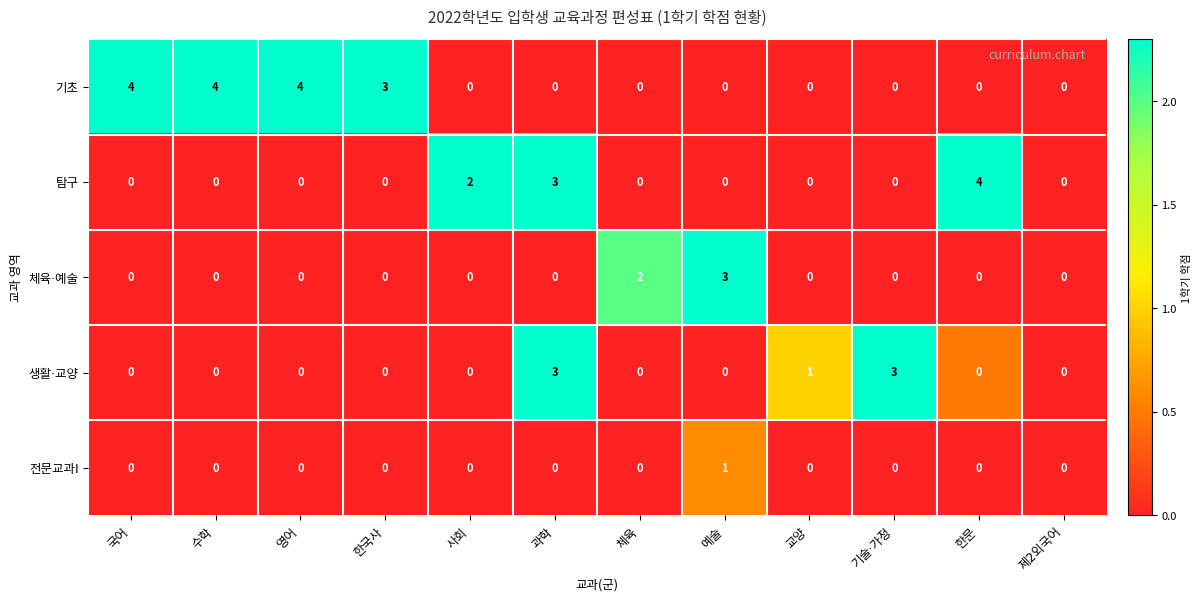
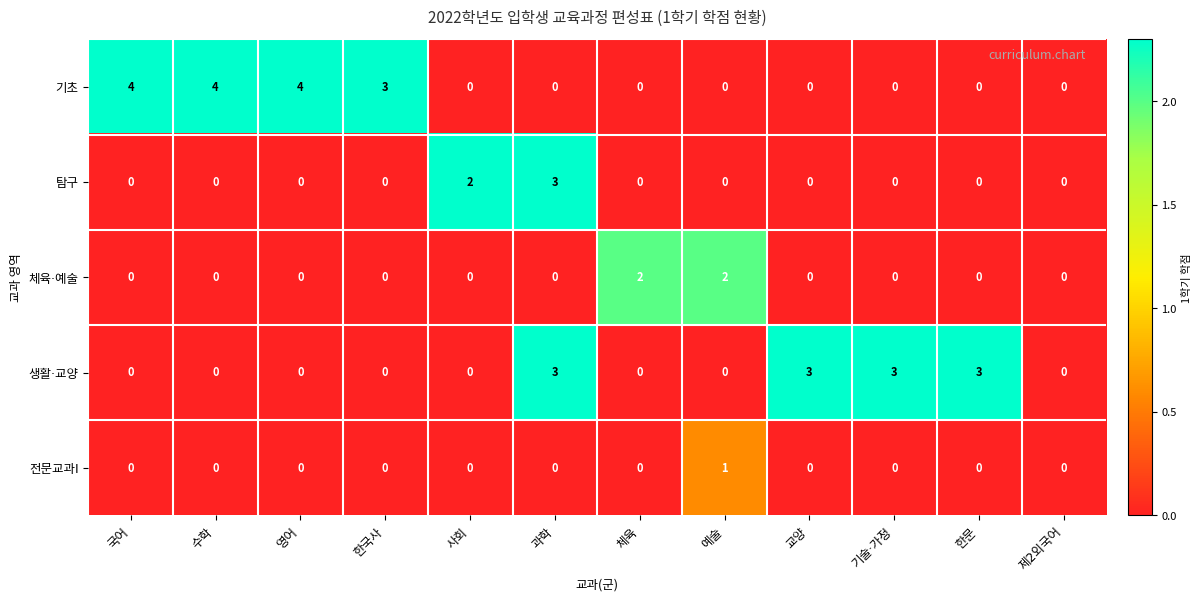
  {
    "기초": {
      "국어": 4,
      "수학": 4,
      "영어": 4,
      "한국사": 3,
      "사회": 0,
      "과학": 0,
      "체육": 0,
      "예술": 0,
      "교양": 0,
      "기술·가정": 0,
      "한문": 0
    },
    "탐구": {
      "국어": 0,
      "수학": 0,
      "영어": 0,
      "한국사": 0,
      "사회": 2,
      "과학": 3,
      "체육": 0,
      "예술": 0,
      "교양": 0,
      "기술·가정": 0,
-     "한문": 4,
+     "한문": 0,
      "제2외국어": 0
    },
    "체육·예술": {
      "국어": 0,
      "수학": 0,
      "영어": 0,
      "한국사": 0,
      "사회": 0,
      "과학": 0,
      "체육": 2,
-     "예술": 3,
+     "예술": 2,
      "교양": 0,
      "기술·가정": 0,
      "한문": 0,
      "제2외국어": 0
    },
    "생활·교양": {
      "국어": 0,
      "수학": 0,
      "영어": 0,
      "한국사": 0,
      "사회": 0,
      "과학": 3,
      "체육": 0,
      "예술": 0,
-     "교양": 1,
+     "교양": 3,
      "기술·가정": 3,
-     "한문": 0,
+     "한문": 3,
      "제2외국어": 0
    },
    "전문교과Ⅰ": {
      "국어": 0,
      "수학": 0,
      "영어": 0,
      "한국사": 0,
      "사회": 0,
      "과학": 0,
      "체육": 0,
      "예술": 1,
      "교양": 0,
      "기술·가정": 0,
      "한문": 0,
      "제2외국어": 0
    }
  }
